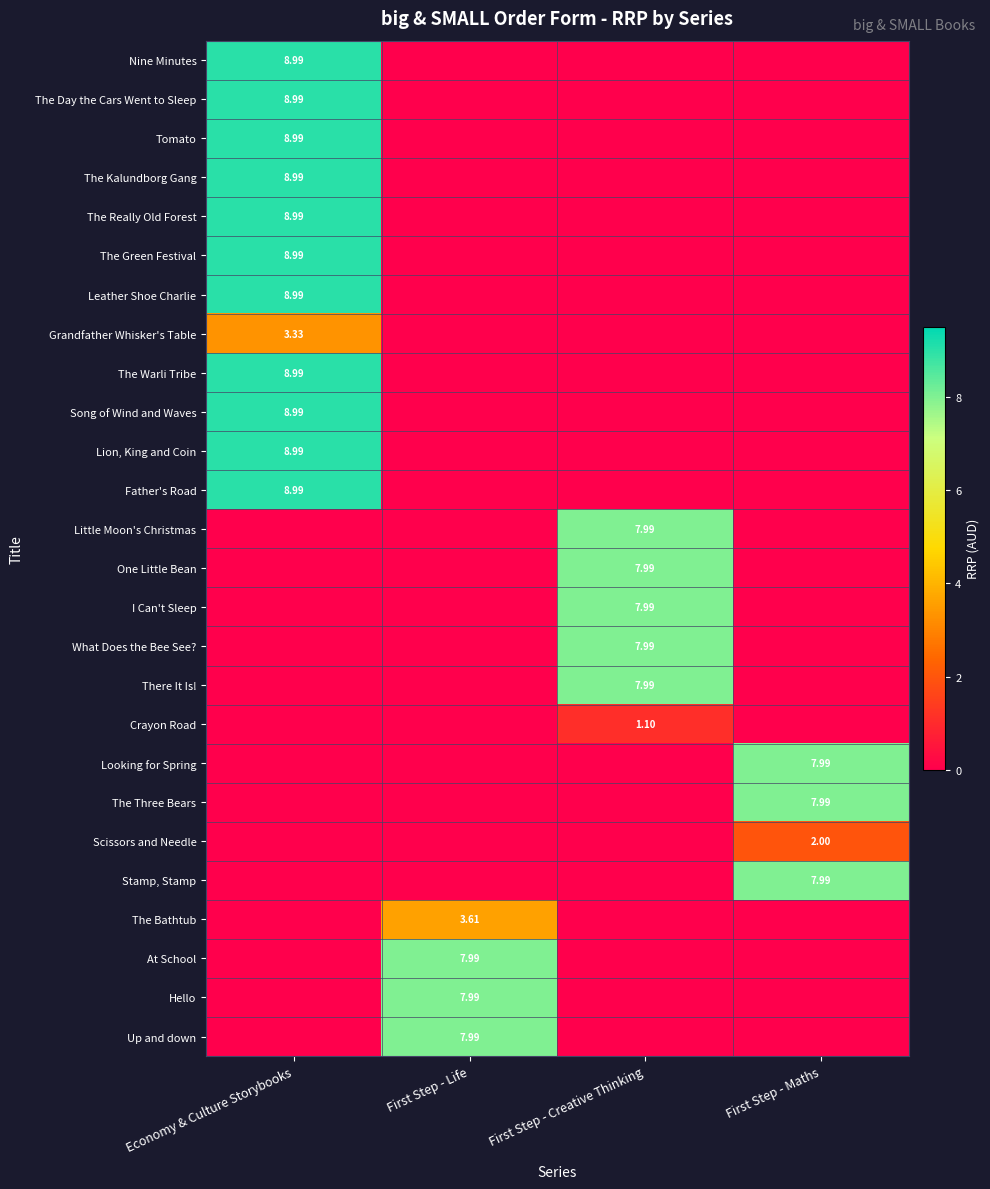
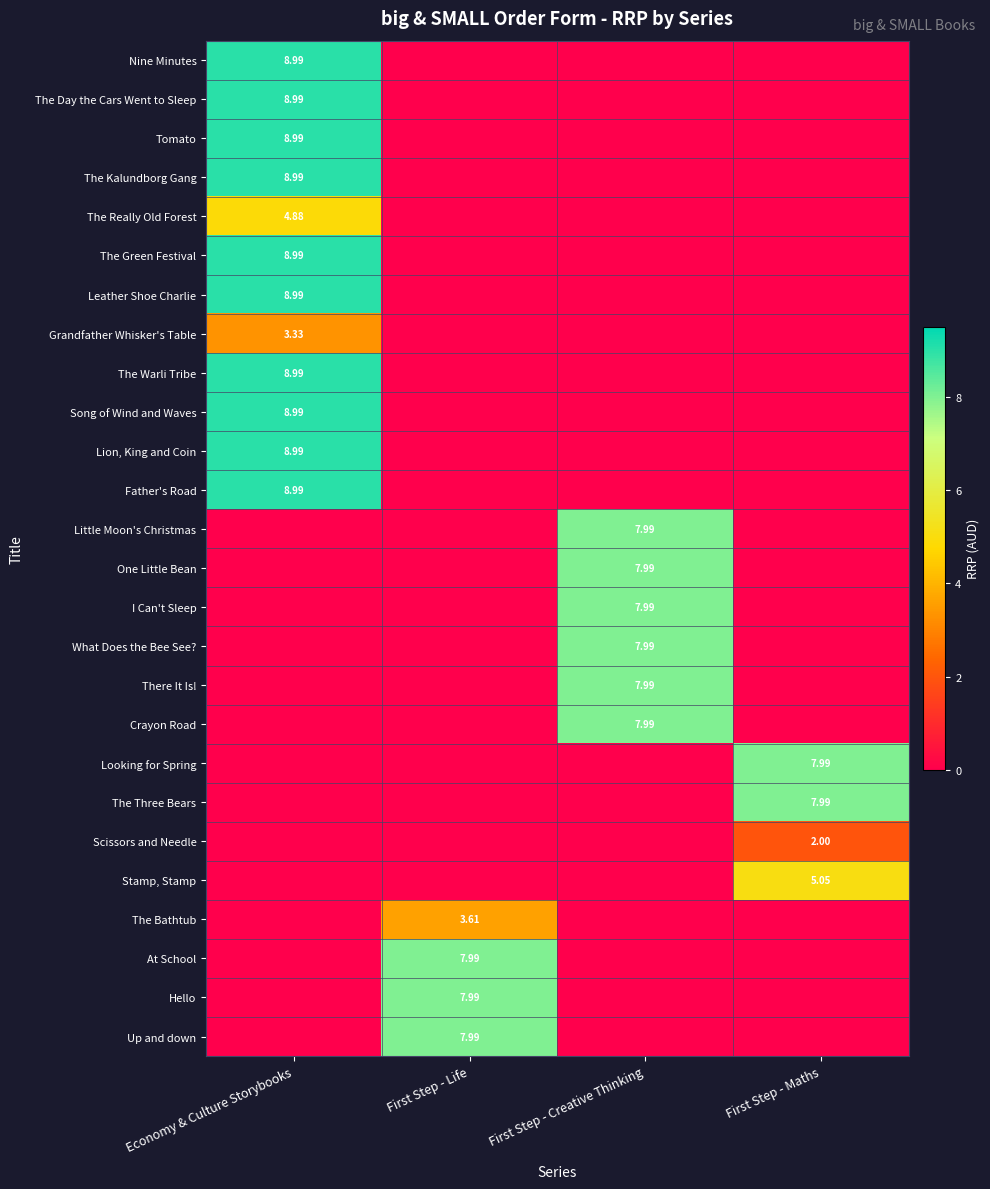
  {
    "Nine Minutes": {
      "Economy & Culture Storybooks": 8.99
    },
    "The Day the Cars Went to Sleep": {
      "Economy & Culture Storybooks": 8.99
    },
    "Tomato": {
      "Economy & Culture Storybooks": 8.99
    },
    "The Kalundborg Gang": {
      "Economy & Culture Storybooks": 8.99
    },
    "The Really Old Forest": {
-     "Economy & Culture Storybooks": 8.99
+     "Economy & Culture Storybooks": 4.88
    },
    "The Green Festival": {
      "Economy & Culture Storybooks": 8.99
    },
    "Leather Shoe Charlie": {
      "Economy & Culture Storybooks": 8.99
    },
    "Grandfather Whisker's Table": {
      "Economy & Culture Storybooks": 3.33
    },
    "The Warli Tribe": {
      "Economy & Culture Storybooks": 8.99
    },
    "Song of Wind and Waves": {
      "Economy & Culture Storybooks": 8.99
    },
    "Lion, King and Coin": {
      "Economy & Culture Storybooks": 8.99
    },
    "Father's Road": {
      "Economy & Culture Storybooks": 8.99
    },
    "Little Moon's Christmas": {
      "First Step - Creative Thinking": 7.99
    },
    "One Little Bean": {
      "First Step - Creative Thinking": 7.99
    },
    "I Can't Sleep": {
      "First Step - Creative Thinking": 7.99
    },
    "What Does the Bee See?": {
      "First Step - Creative Thinking": 7.99
    },
    "There It Is!": {
      "First Step - Creative Thinking": 7.99
    },
    "Crayon Road": {
-     "First Step - Creative Thinking": 1.10
+     "First Step - Creative Thinking": 7.99
    },
    "Looking for Spring": {
      "First Step - Maths": 7.99
    },
    "The Three Bears": {
      "First Step - Maths": 7.99
    },
    "Scissors and Needle": {
      "First Step - Maths": 2.00
    },
    "Stamp, Stamp": {
-     "First Step - Maths": 7.99
+     "First Step - Maths": 5.05
    },
    "The Bathtub": {
      "First Step - Life": 3.61
    },
    "At School": {
      "First Step - Life": 7.99
    },
    "Hello": {
      "First Step - Life": 7.99
    },
    "Up and down": {
      "First Step - Life": 7.99
    }
  }
